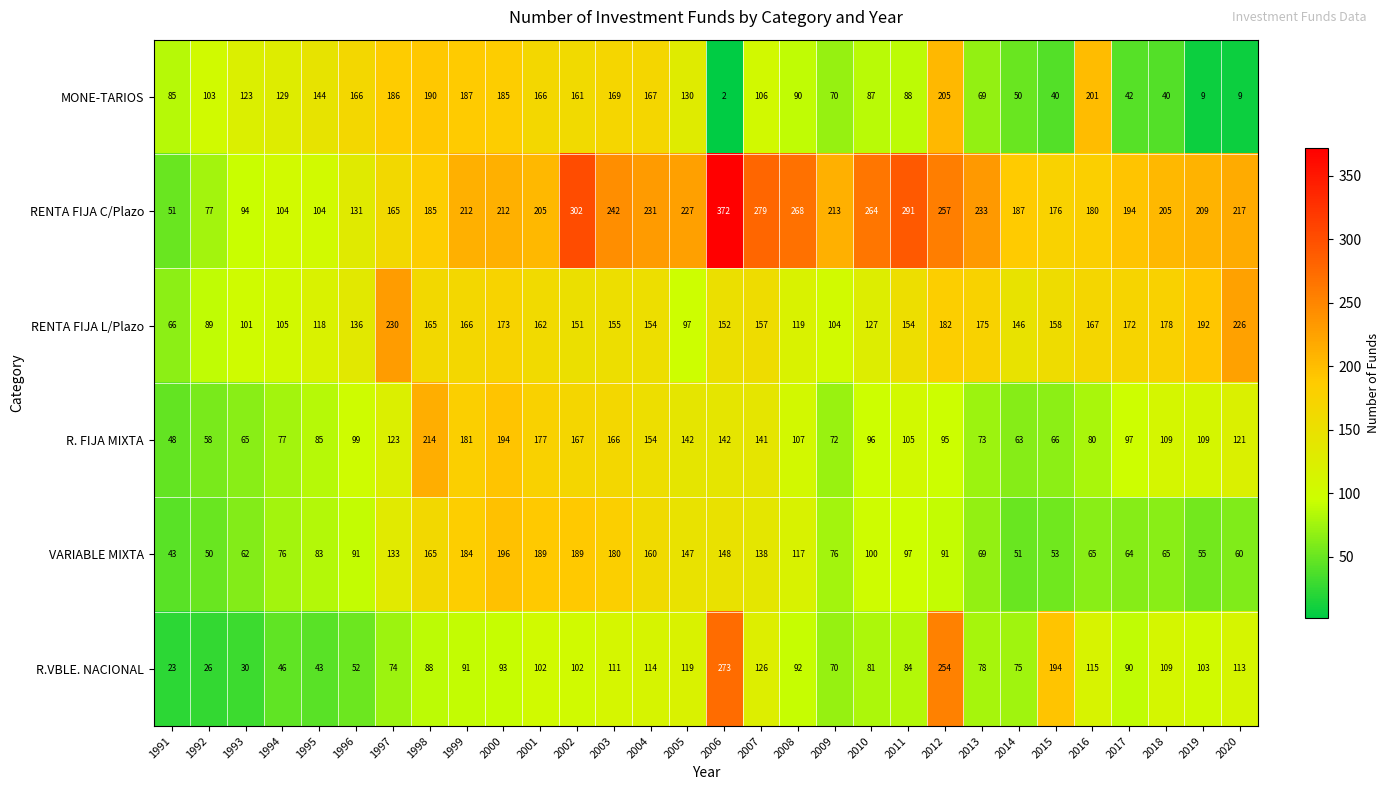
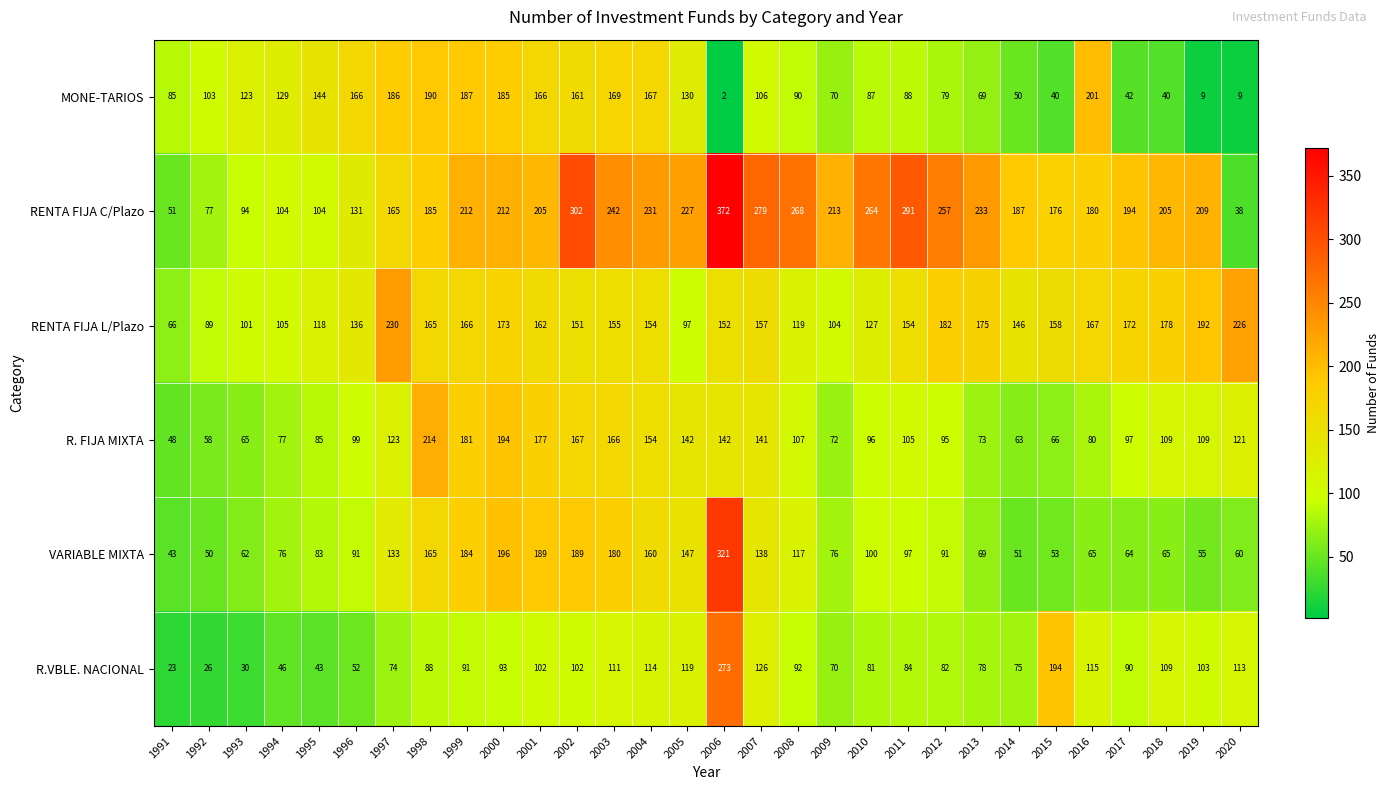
  {
    "MONE-TARIOS": {
      "1991": 85,
      "1992": 103,
      "1993": 123,
      "1994": 129,
      "1995": 144,
      "1996": 166,
      "1997": 186,
      "1998": 190,
      "1999": 187,
      "2000": 185,
      "2001": 166,
      "2002": 161,
      "2003": 169,
      "2004": 167,
      "2005": 130,
      "2006": 2,
      "2007": 106,
      "2008": 90,
      "2009": 70,
      "2010": 87,
      "2011": 88,
-     "2012": 205,
+     "2012": 79,
      "2013": 69,
      "2014": 50,
      "2015": 40,
      "2016": 201,
      "2017": 42,
      "2018": 40,
      "2019": 9,
      "2020": 9
    },
    "RENTA FIJA C/Plazo": {
      "1991": 51,
      "1992": 77,
      "1993": 94,
      "1994": 104,
      "1995": 104,
      "1996": 131,
      "1997": 165,
      "1998": 185,
      "1999": 212,
      "2000": 212,
      "2001": 205,
      "2002": 302,
      "2003": 242,
      "2004": 231,
      "2005": 227,
      "2006": 372,
      "2007": 279,
      "2008": 268,
      "2009": 213,
      "2010": 264,
      "2011": 291,
      "2012": 257,
      "2013": 233,
      "2014": 187,
      "2015": 176,
      "2016": 180,
      "2017": 194,
      "2018": 205,
      "2019": 209,
-     "2020": 217
+     "2020": 38
    },
    "RENTA FIJA L/Plazo": {
      "1991": 66,
      "1992": 89,
      "1993": 101,
      "1994": 105,
      "1995": 118,
      "1996": 136,
      "1997": 230,
      "1998": 165,
      "1999": 166,
      "2000": 173,
      "2001": 162,
      "2002": 151,
      "2003": 155,
      "2004": 154,
      "2005": 97,
      "2006": 152,
      "2007": 157,
      "2008": 119,
      "2009": 104,
      "2010": 127,
      "2011": 154,
      "2012": 182,
      "2013": 175,
      "2014": 146,
      "2015": 158,
      "2016": 167,
      "2017": 172,
      "2018": 178,
      "2019": 192,
      "2020": 226
    },
    "R. FIJA MIXTA": {
      "1991": 48,
      "1992": 58,
      "1993": 65,
      "1994": 77,
      "1995": 85,
      "1996": 99,
      "1997": 123,
      "1998": 214,
      "1999": 181,
      "2000": 194,
      "2001": 177,
      "2002": 167,
      "2003": 166,
      "2004": 154,
      "2005": 142,
      "2006": 142,
      "2007": 141,
      "2008": 107,
      "2009": 72,
      "2010": 96,
      "2011": 105,
      "2012": 95,
      "2013": 73,
      "2014": 63,
      "2015": 66,
      "2016": 80,
      "2017": 97,
      "2018": 109,
      "2019": 109,
      "2020": 121
    },
    "VARIABLE MIXTA": {
      "1991": 43,
      "1992": 50,
      "1993": 62,
      "1994": 76,
      "1995": 83,
      "1996": 91,
      "1997": 133,
      "1998": 165,
      "1999": 184,
      "2000": 196,
      "2001": 189,
      "2002": 189,
      "2003": 180,
      "2004": 160,
      "2005": 147,
-     "2006": 148,
+     "2006": 321,
      "2007": 138,
      "2008": 117,
      "2009": 76,
      "2010": 100,
      "2011": 97,
      "2012": 91,
      "2013": 69,
      "2014": 51,
      "2015": 53,
      "2016": 65,
      "2017": 64,
      "2018": 65,
      "2019": 55,
      "2020": 60
    },
    "R.VBLE. NACIONAL": {
      "1991": 23,
      "1992": 26,
      "1993": 30,
      "1994": 46,
      "1995": 43,
      "1996": 52,
      "1997": 74,
      "1998": 88,
      "1999": 91,
      "2000": 93,
      "2001": 102,
      "2002": 102,
      "2003": 111,
      "2004": 114,
      "2005": 119,
      "2006": 273,
      "2007": 126,
      "2008": 92,
      "2009": 70,
      "2010": 81,
      "2011": 84,
-     "2012": 254,
+     "2012": 82,
      "2013": 78,
      "2014": 75,
      "2015": 194,
      "2016": 115,
      "2017": 90,
      "2018": 109,
      "2019": 103,
      "2020": 113
    }
  }
